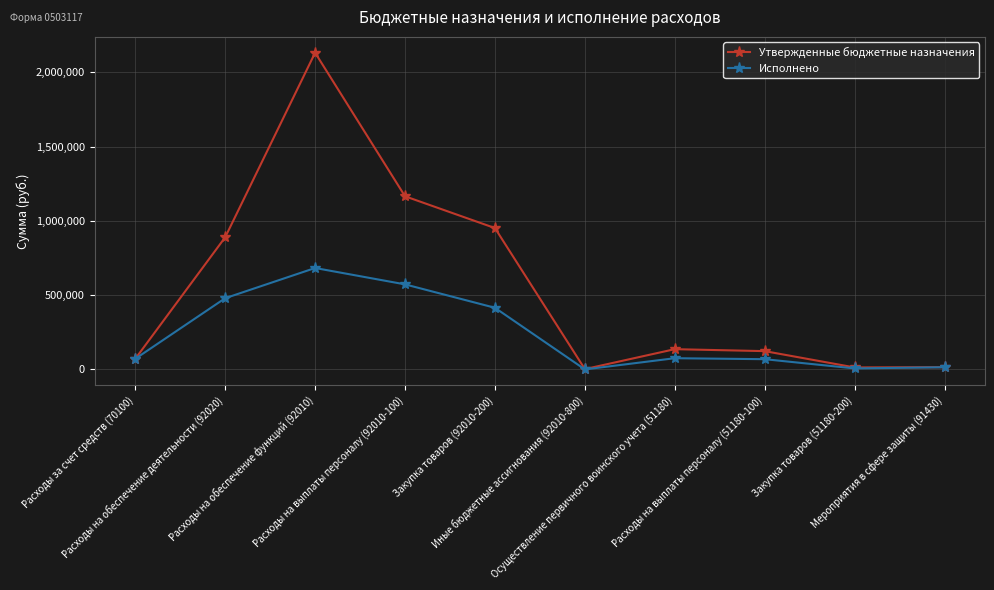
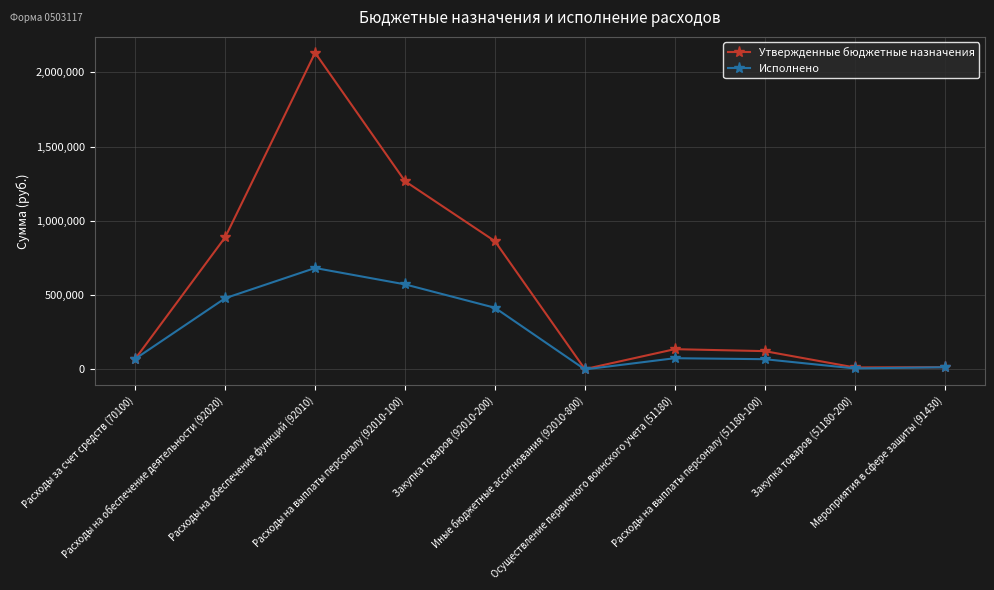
  {
    "Утвержденные бюджетные назначения": {
      "Расходы на обеспечение деятельности (92020)": "890,000",
      "Расходы на обеспечение функций (92010)": "2,130,000",
-     "Расходы на выплаты персоналу (92010-100)": "1,170,000",
-     "Закупка товаров (92010-200)": "950,000",
+     "Расходы на выплаты персоналу (92010-100)": "1,270,000",
+     "Закупка товаров (92010-200)": "860,000",
      "Осуществление первичного воинского учета (51180)": "140,000",
      "Расходы на выплаты персоналу (51180-100)": "120,000"
    },
    "Исполнено": {
      "Расходы на обеспечение деятельности (92020)": "480,000",
      "Расходы на обеспечение функций (92010)": "680,000",
      "Расходы на выплаты персоналу (92010-100)": "570,000",
      "Закупка товаров (92010-200)": "410,000",
      "Осуществление первичного воинского учета (51180)": "80,000",
      "Расходы на выплаты персоналу (51180-100)": "70,000"
    }
  }
